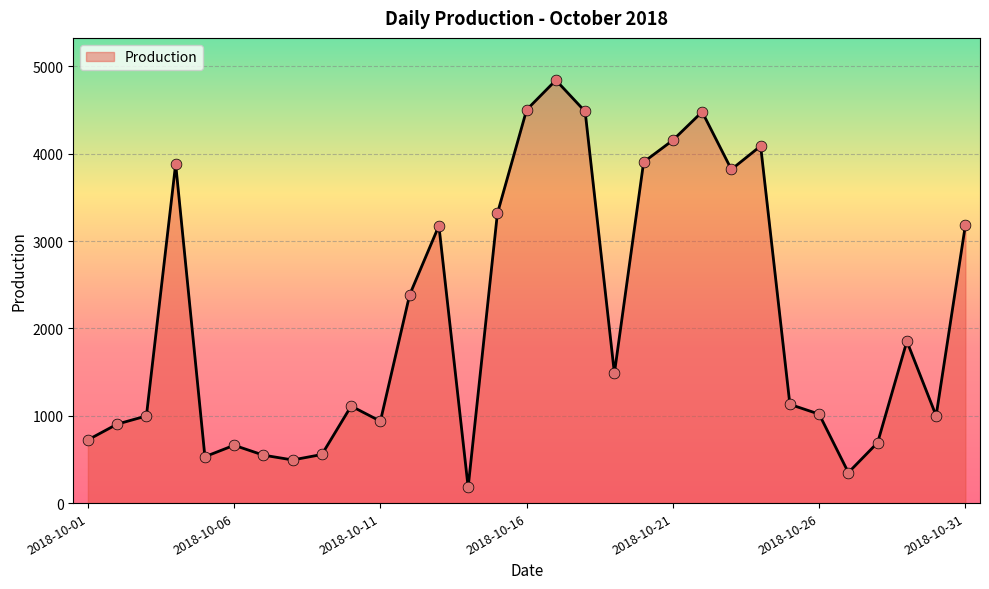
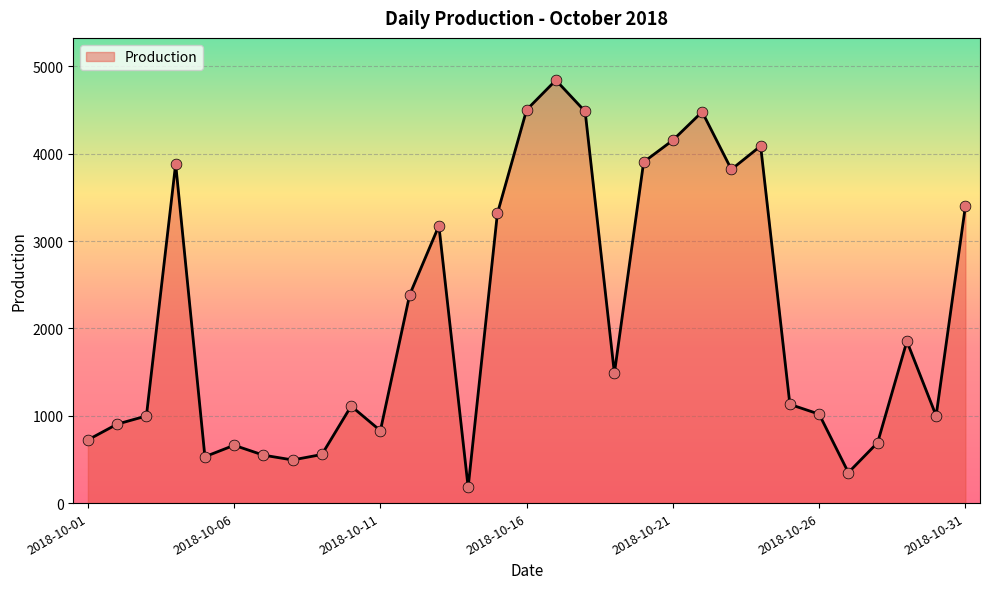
  {
    "2018-10-01": 700,
    "2018-10-06": 700,
-   "2018-10-11": 900,
+   "2018-10-11": 800,
    "2018-10-16": 4500,
    "2018-10-21": 4200,
    "2018-10-26": 1000,
-   "2018-10-31": 3200
+   "2018-10-31": 3400
  }
